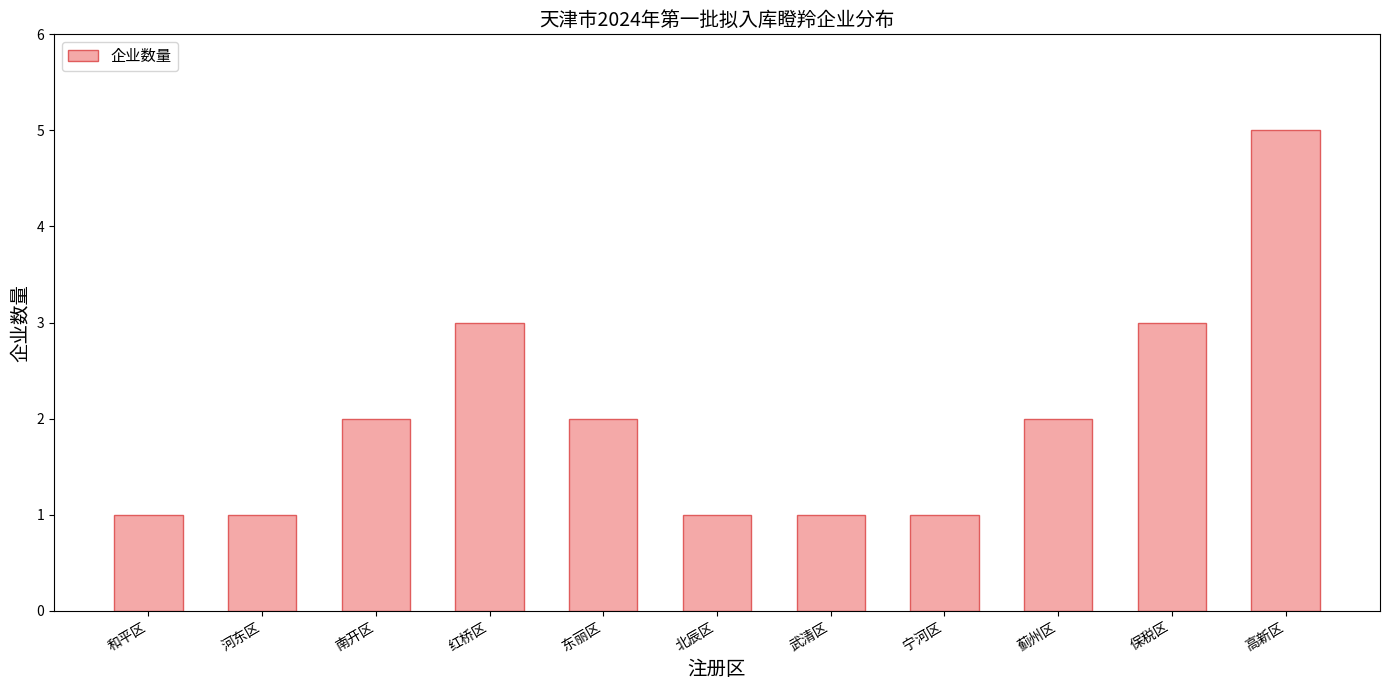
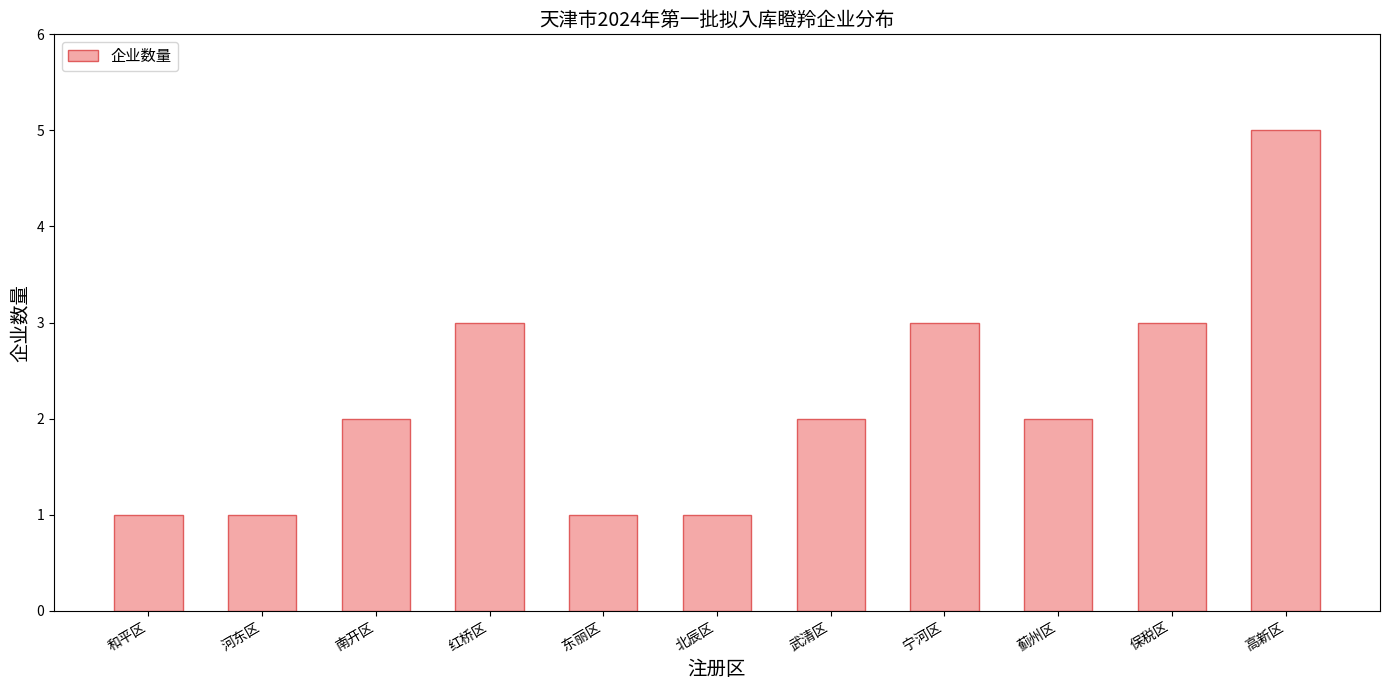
  {
    "和平区": 1,
    "河东区": 1,
    "南开区": 2,
    "红桥区": 3,
-   "东丽区": 2,
+   "东丽区": 1,
    "北辰区": 1,
-   "武清区": 1,
-   "宁河区": 1,
+   "武清区": 2,
+   "宁河区": 3,
    "蓟州区": 2,
    "保税区": 3,
    "高新区": 5
  }
